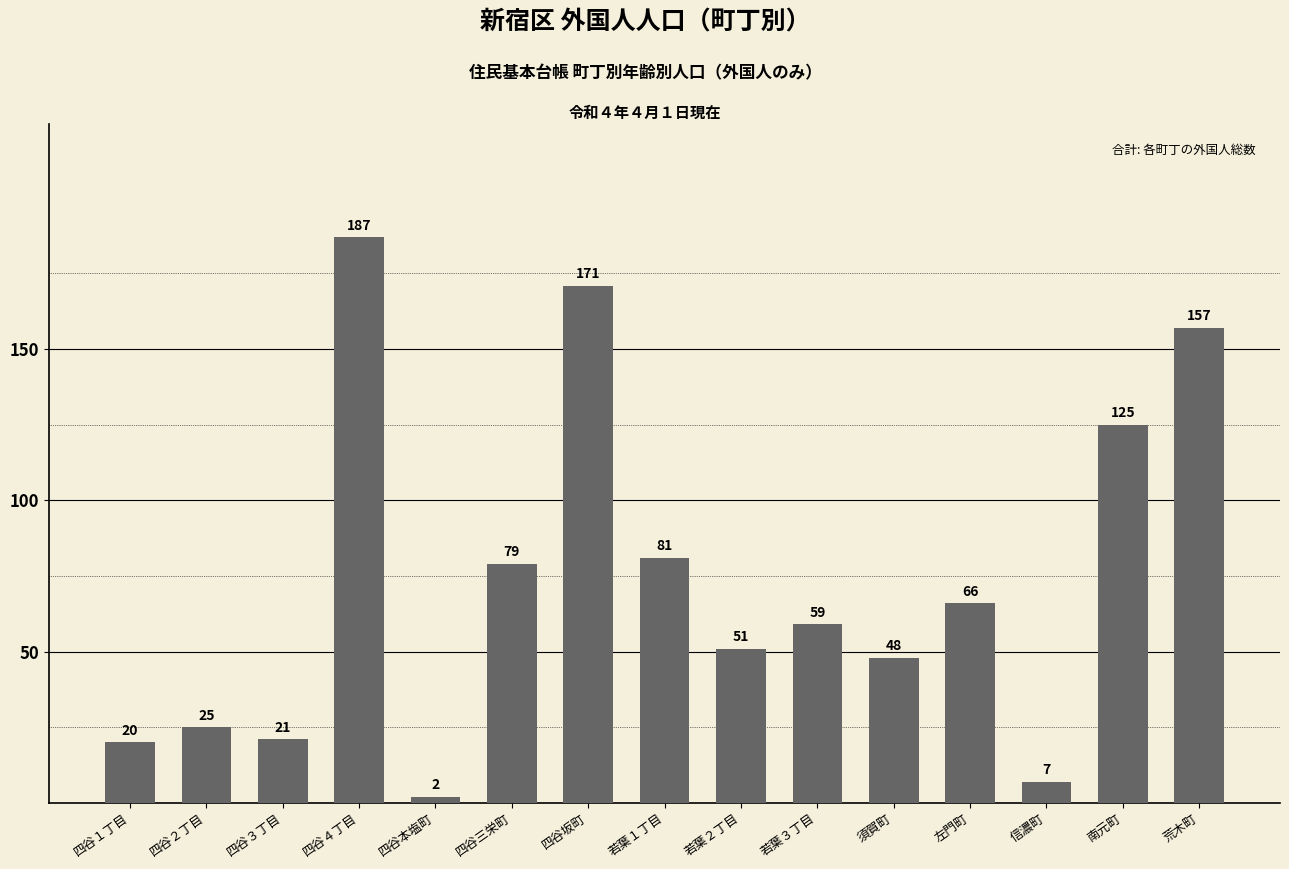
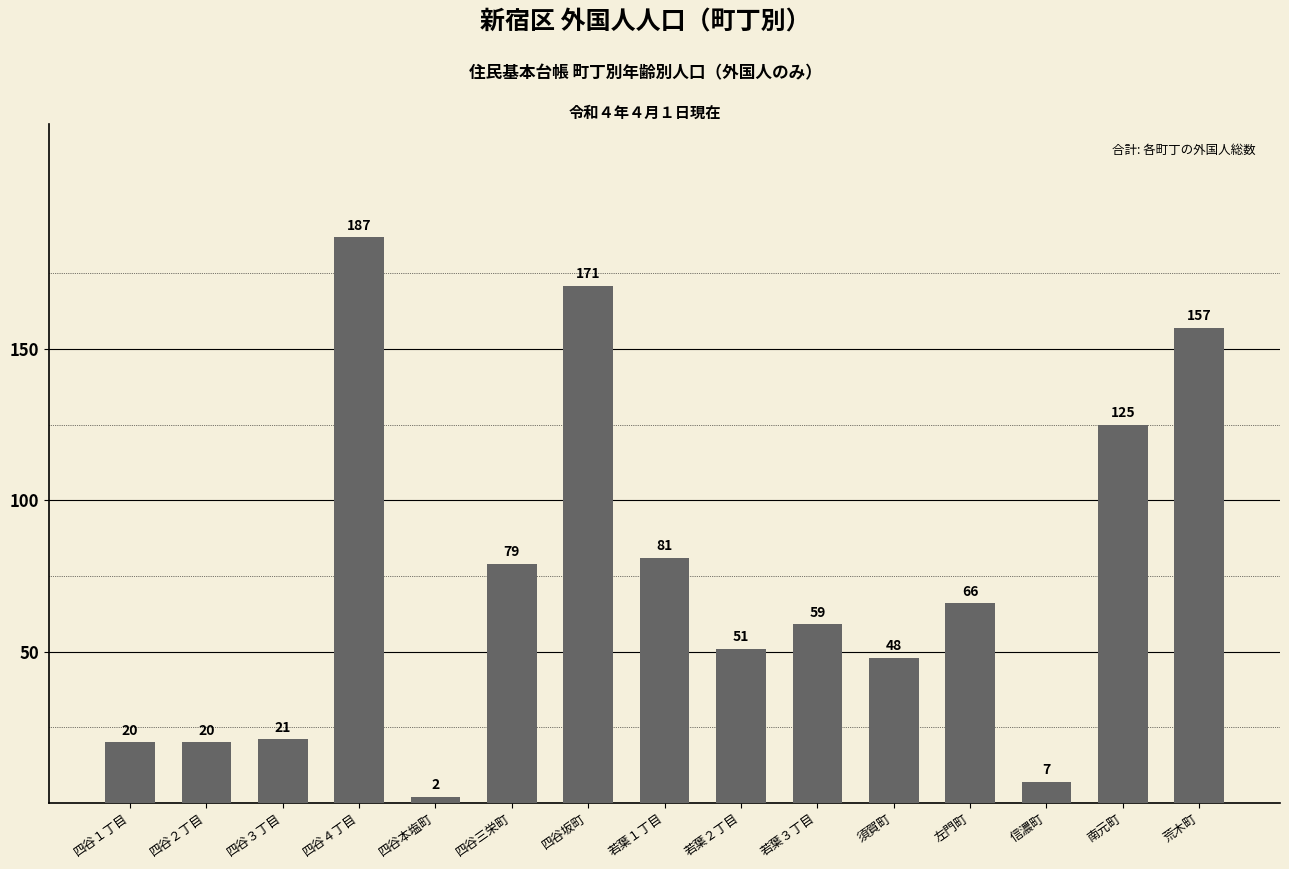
  {
    "四谷１丁目": 20,
-   "四谷２丁目": 25,
+   "四谷２丁目": 20,
    "四谷３丁目": 21,
    "四谷４丁目": 187,
    "四谷本塩町": 2,
    "四谷三栄町": 79,
    "四谷坂町": 171,
    "若葉１丁目": 81,
    "若葉２丁目": 51,
    "若葉３丁目": 59,
    "須賀町": 48,
    "左門町": 66,
    "信濃町": 7,
    "南元町": 125,
    "荒木町": 157
  }
